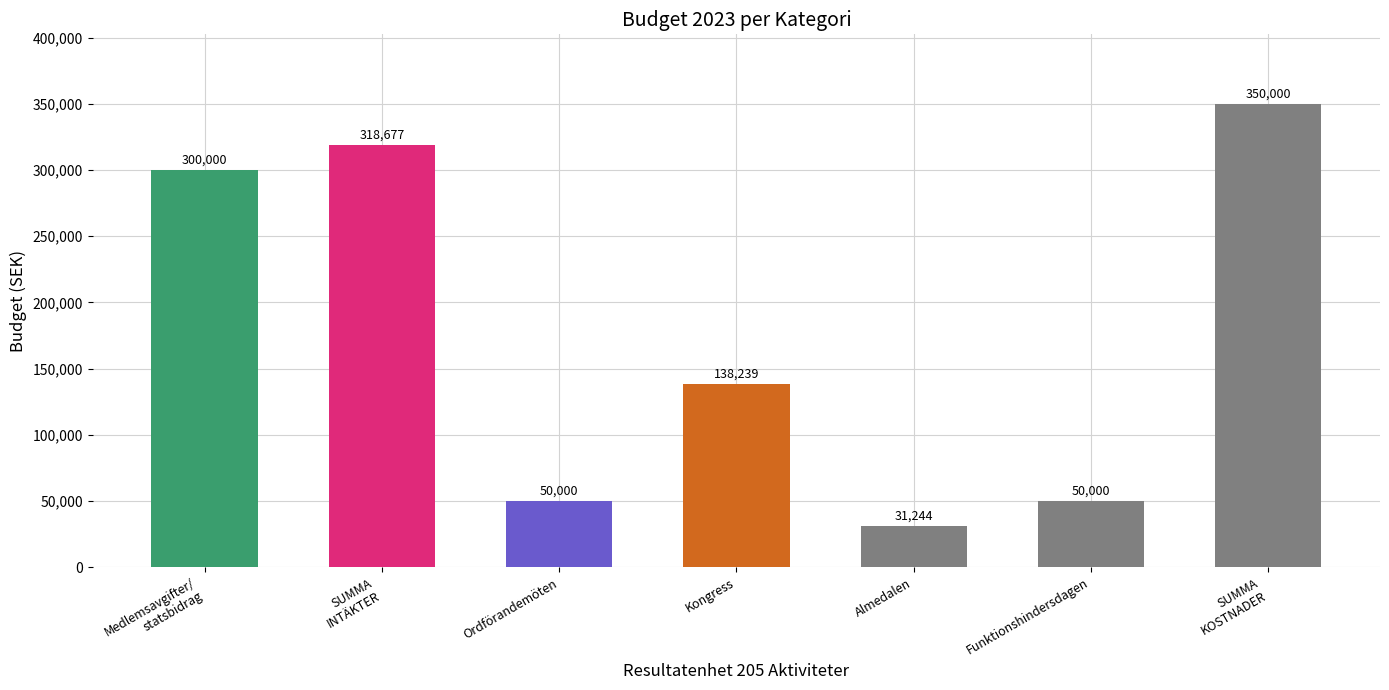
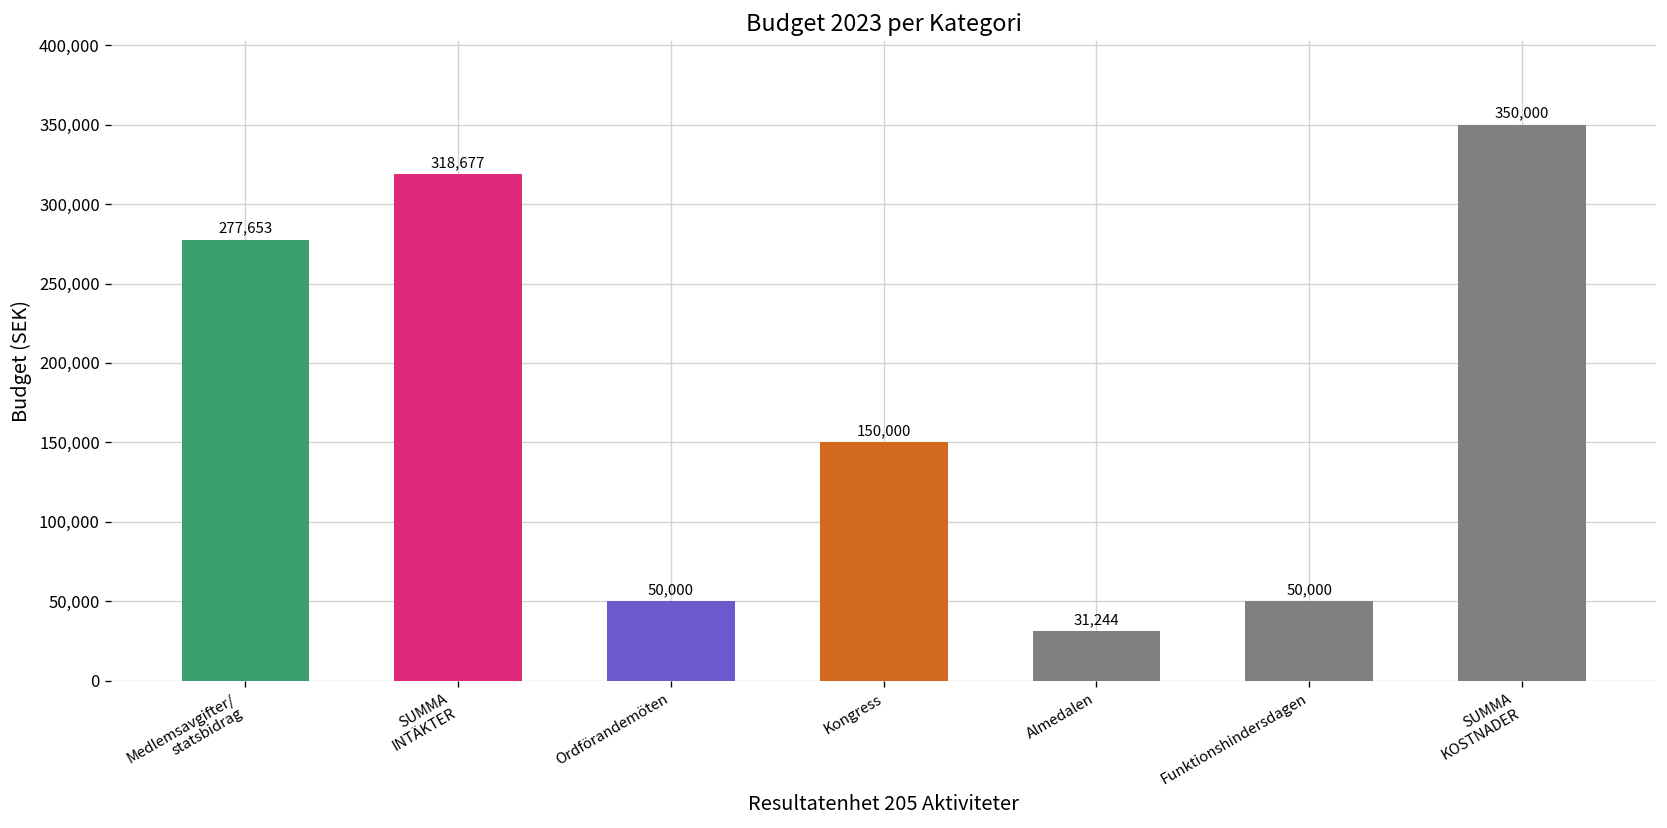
  {
-   "Medlemsavgifter/ statsbidrag": "300,000",
+   "Medlemsavgifter/ statsbidrag": "277,653",
    "SUMMA INTÄKTER": "318,677",
    "Ordförandemöten": "50,000",
-   "Kongress": "138,239",
+   "Kongress": "150,000",
    "Almedalen": "31,244",
    "Funktionshindersdagen": "50,000",
    "SUMMA KOSTNADER": "350,000"
  }
